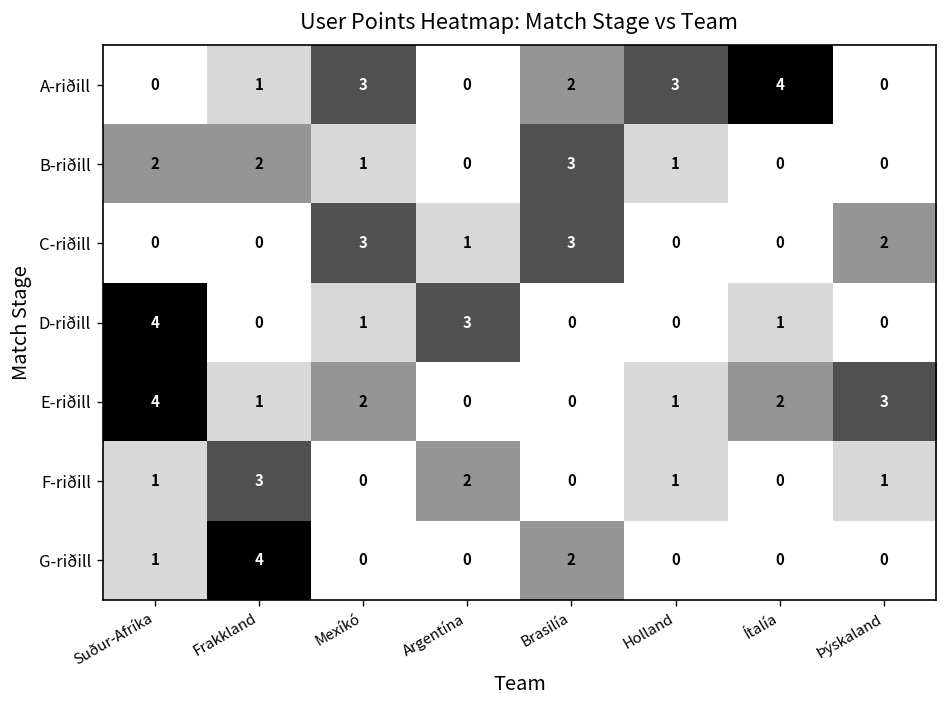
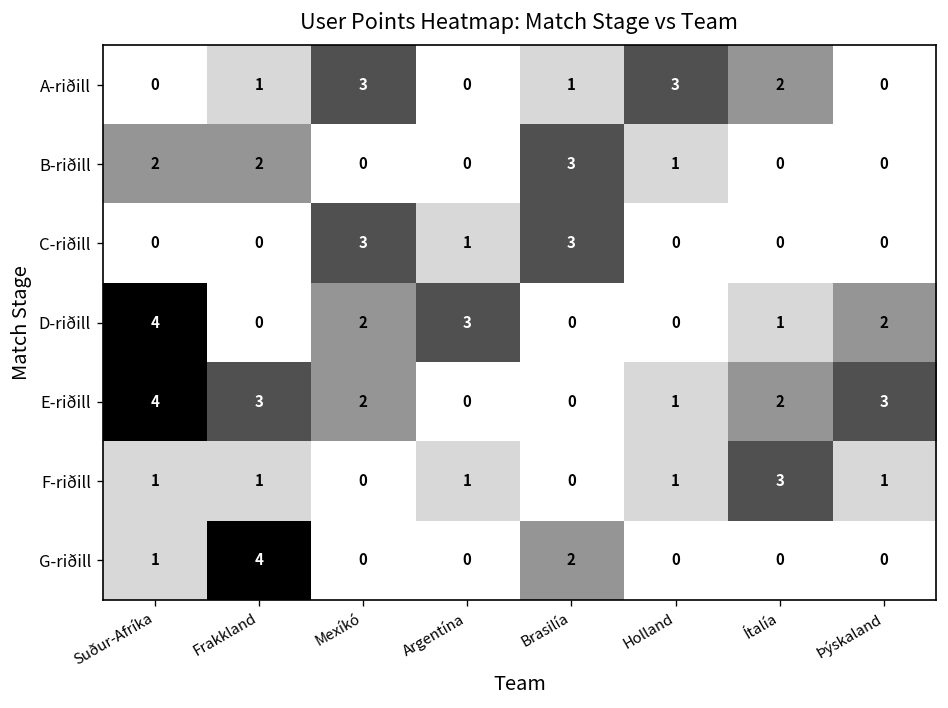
  {
    "A-riðill": {
      "Suður-Afríka": 0,
      "Frakkland": 1,
      "Mexíkó": 3,
      "Argentína": 0,
-     "Brasilía": 2,
+     "Brasilía": 1,
      "Holland": 3,
-     "Ítalía": 4,
+     "Ítalía": 2,
      "Þýskaland": 0
    },
    "B-riðill": {
      "Suður-Afríka": 2,
      "Frakkland": 2,
-     "Mexíkó": 1,
+     "Mexíkó": 0,
      "Argentína": 0,
      "Brasilía": 3,
      "Holland": 1,
      "Ítalía": 0,
      "Þýskaland": 0
    },
    "C-riðill": {
      "Suður-Afríka": 0,
      "Frakkland": 0,
      "Mexíkó": 3,
      "Argentína": 1,
      "Brasilía": 3,
      "Holland": 0,
      "Ítalía": 0,
-     "Þýskaland": 2
+     "Þýskaland": 0
    },
    "D-riðill": {
      "Suður-Afríka": 4,
      "Frakkland": 0,
-     "Mexíkó": 1,
+     "Mexíkó": 2,
      "Argentína": 3,
      "Brasilía": 0,
      "Holland": 0,
      "Ítalía": 1,
-     "Þýskaland": 0
+     "Þýskaland": 2
    },
    "E-riðill": {
      "Suður-Afríka": 4,
-     "Frakkland": 1,
+     "Frakkland": 3,
      "Mexíkó": 2,
      "Argentína": 0,
      "Brasilía": 0,
      "Holland": 1,
      "Ítalía": 2,
      "Þýskaland": 3
    },
    "F-riðill": {
      "Suður-Afríka": 1,
-     "Frakkland": 3,
+     "Frakkland": 1,
      "Mexíkó": 0,
-     "Argentína": 2,
+     "Argentína": 1,
      "Brasilía": 0,
      "Holland": 1,
-     "Ítalía": 0,
+     "Ítalía": 3,
      "Þýskaland": 1
    },
    "G-riðill": {
      "Suður-Afríka": 1,
      "Frakkland": 4,
      "Mexíkó": 0,
      "Argentína": 0,
      "Brasilía": 2,
      "Holland": 0,
      "Ítalía": 0,
      "Þýskaland": 0
    }
  }
